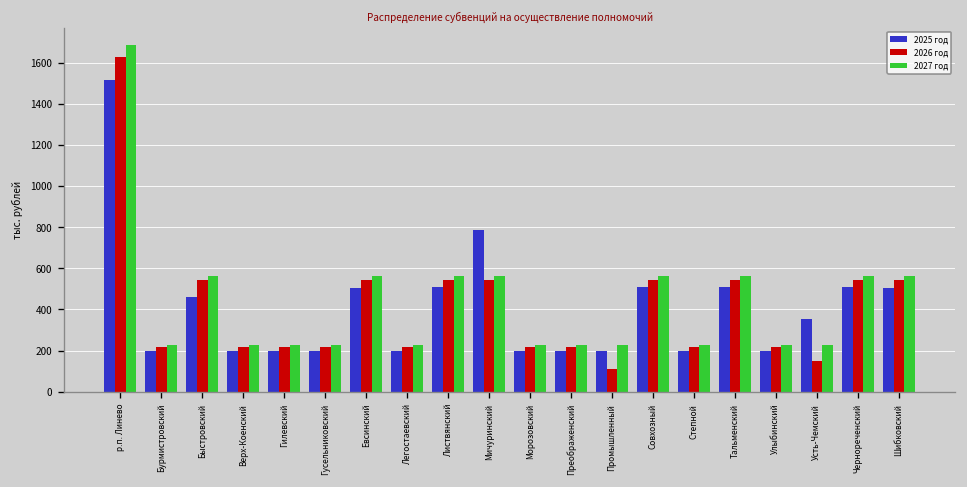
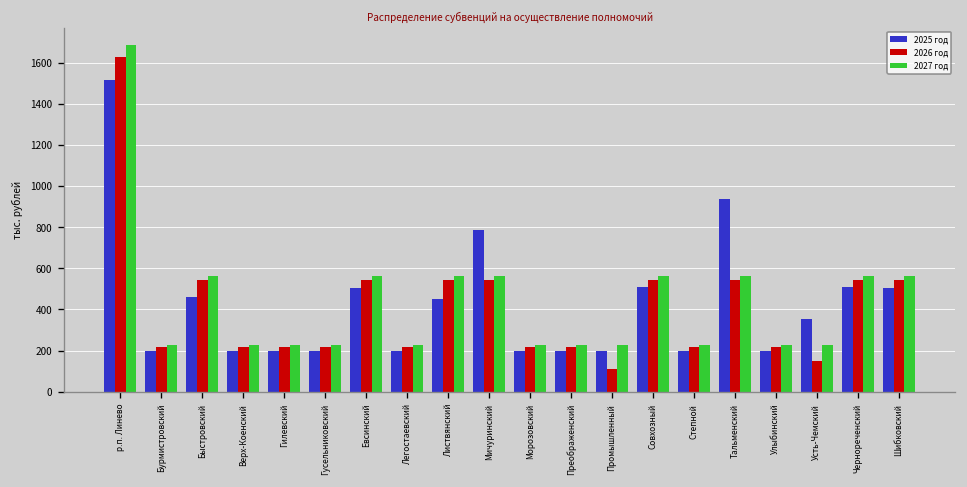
  {
    "2025 год": {
      "р.п. Линево": 1510,
      "Бурмистровский": 200,
      "Быстровский": 460,
      "Верх-Коенский": 200,
      "Гилевский": 200,
      "Гусельниковский": 200,
      "Евсинский": 500,
      "Легостаевский": 200,
-     "Листвянский": 510,
+     "Листвянский": 450,
      "Мичуринский": 790,
      "Морозовский": 200,
      "Преображенский": 200,
      "Промышленный": 200,
      "Совхозный": 510,
      "Степной": 200,
-     "Тальменский": 510,
+     "Тальменский": 940,
      "Улыбинский": 200,
      "Усть-Чемский": 350,
      "Чернореченский": 510,
      "Шибковский": 500
    },
    "2026 год": {
      "р.п. Линево": 1630,
      "Бурмистровский": 220,
      "Быстровский": 540,
      "Верх-Коенский": 220,
      "Гилевский": 220,
      "Гусельниковский": 220,
      "Евсинский": 540,
      "Легостаевский": 220,
      "Листвянский": 540,
      "Мичуринский": 540,
      "Морозовский": 220,
      "Преображенский": 220,
      "Промышленный": 110,
      "Совхозный": 540,
      "Степной": 220,
      "Тальменский": 540,
      "Улыбинский": 220,
      "Усть-Чемский": 150,
      "Чернореченский": 540,
      "Шибковский": 540
    },
    "2027 год": {
      "р.п. Линево": 1690,
      "Бурмистровский": 230,
      "Быстровский": 560,
      "Верх-Коенский": 230,
      "Гилевский": 230,
      "Гусельниковский": 230,
      "Евсинский": 560,
      "Легостаевский": 230,
      "Листвянский": 560,
      "Мичуринский": 560,
      "Морозовский": 230,
      "Преображенский": 230,
      "Промышленный": 230,
      "Совхозный": 560,
      "Степной": 230,
      "Тальменский": 560,
      "Улыбинский": 230,
      "Усть-Чемский": 230,
      "Чернореченский": 560,
      "Шибковский": 560
    }
  }
